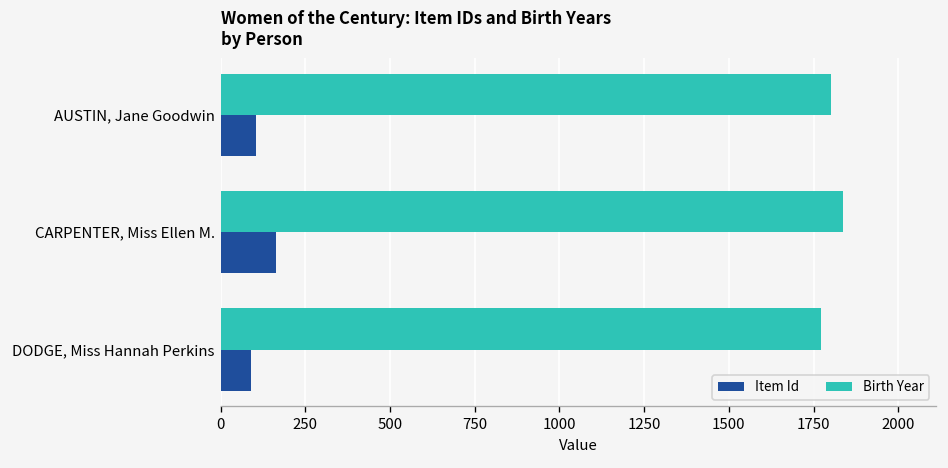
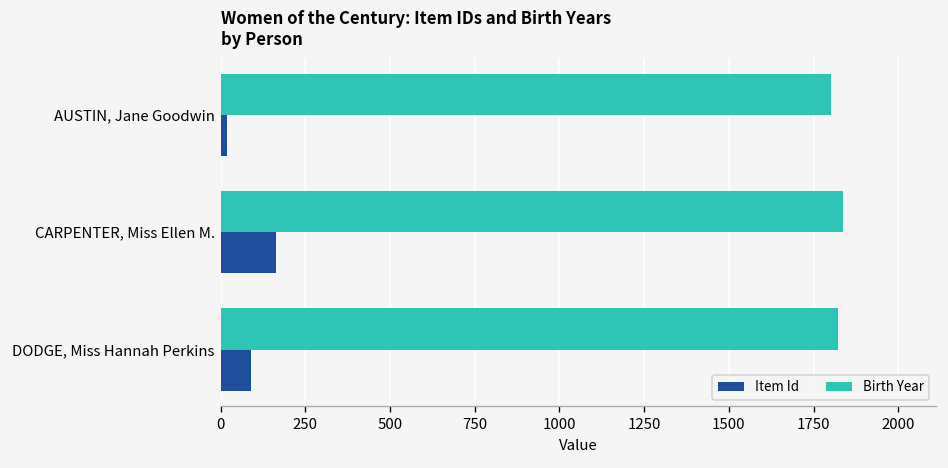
  {
    "Item Id": {
-     "AUSTIN, Jane Goodwin": 100,
+     "AUSTIN, Jane Goodwin": 20,
      "CARPENTER, Miss Ellen M.": 160,
      "DODGE, Miss Hannah Perkins": 90
    },
    "Birth Year": {
      "AUSTIN, Jane Goodwin": 1800,
      "CARPENTER, Miss Ellen M.": 1840,
-     "DODGE, Miss Hannah Perkins": 1770
+     "DODGE, Miss Hannah Perkins": 1820
    }
  }
